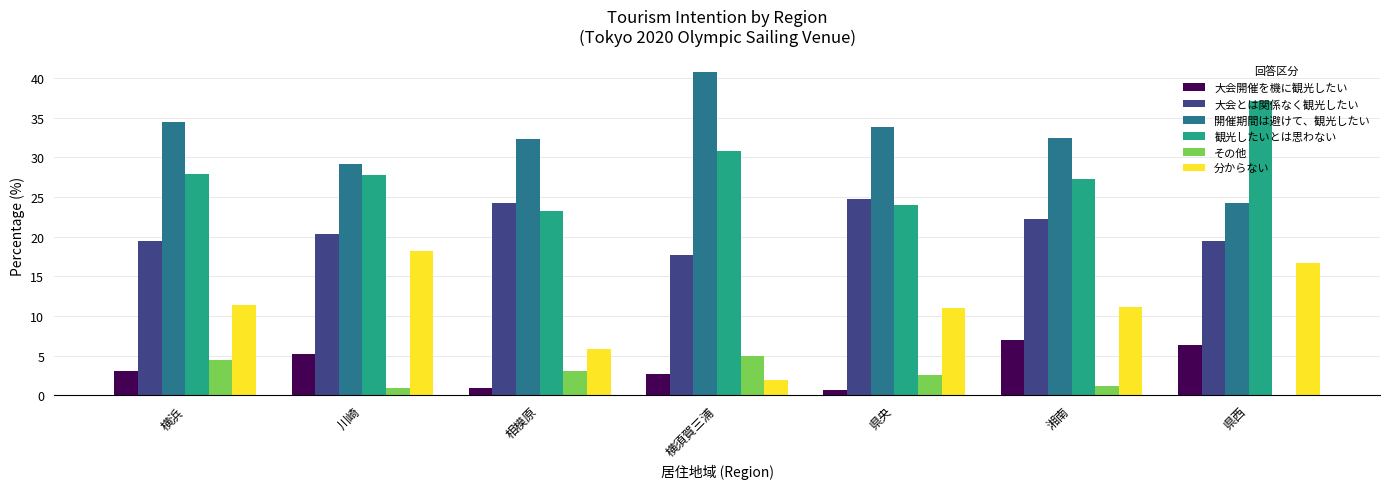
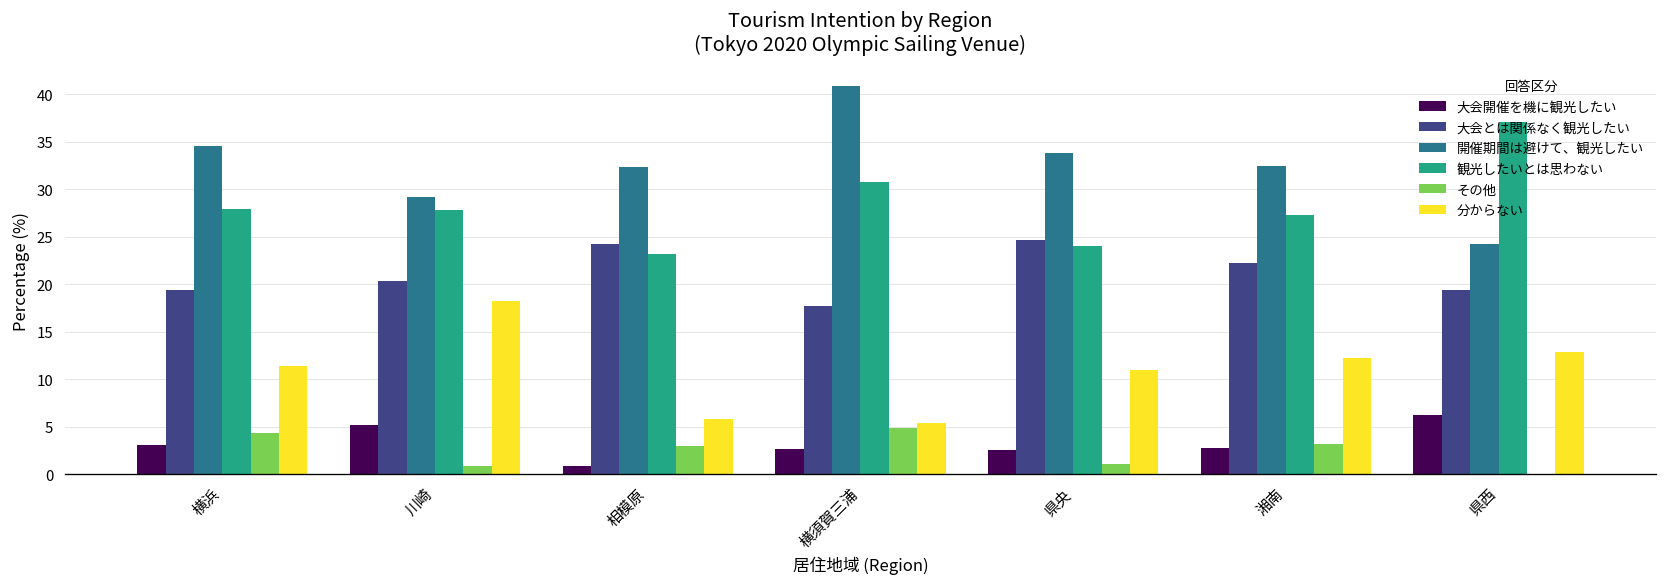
  {
    "大会開催を機に観光したい": {
      "横浜": 3,
      "川崎": 5,
      "相模原": 1,
      "横須賀三浦": 3,
-     "県央": 1,
-     "湘南": 7,
+     "県央": 3,
+     "湘南": 3,
      "県西": 6
    },
    "その他": {
      "横浜": 4,
      "川崎": 1,
      "相模原": 3,
      "横須賀三浦": 5,
-     "県央": 3,
-     "湘南": 1,
+     "県央": 1,
+     "湘南": 3,
      "県西": 0
    },
    "分からない": {
      "横浜": 11,
      "川崎": 18,
      "相模原": 6,
-     "横須賀三浦": 2,
+     "横須賀三浦": 5,
      "県央": 11,
-     "湘南": 11,
-     "県西": 17
+     "湘南": 12,
+     "県西": 13
    }
  }
